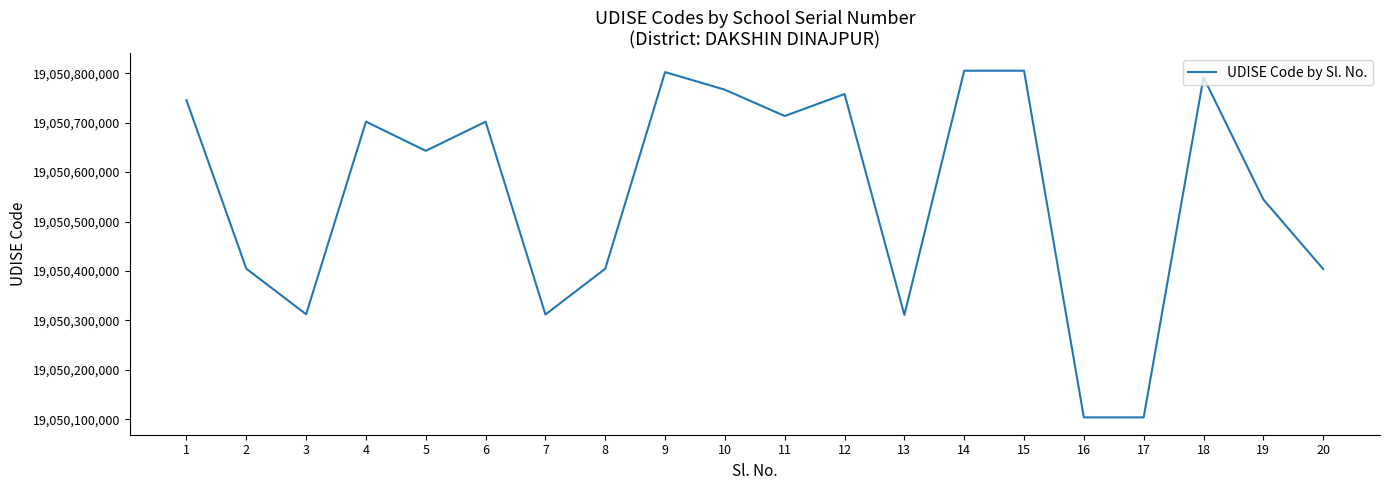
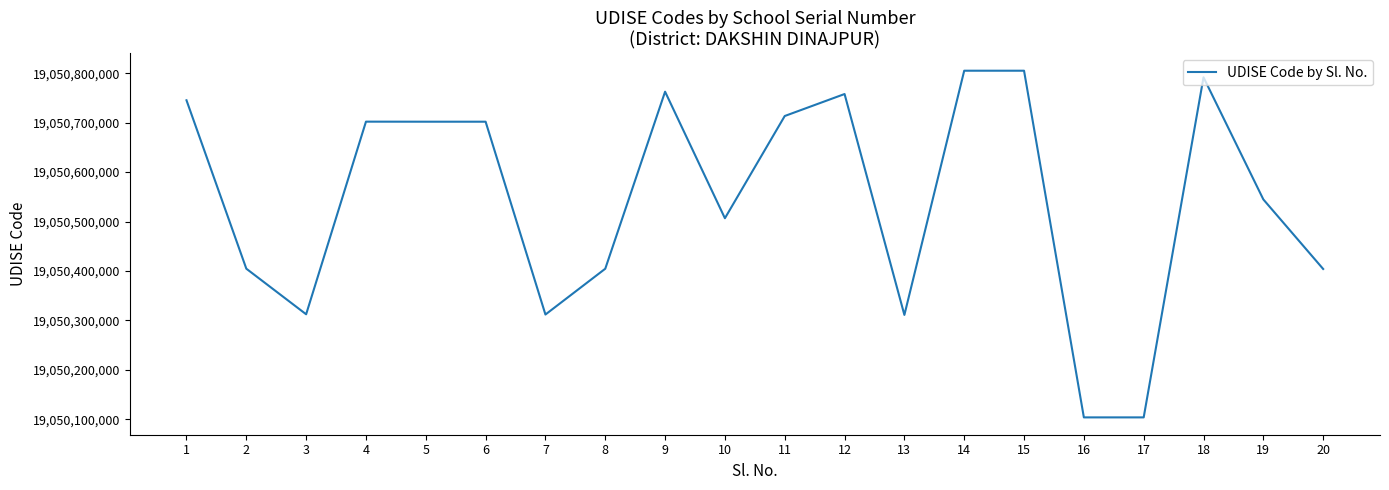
  {
    "1": "19,050,750,000",
    "2": "19,050,400,000",
    "3": "19,050,310,000",
    "4": "19,050,700,000",
-   "5": "19,050,640,000",
+   "5": "19,050,700,000",
    "6": "19,050,700,000",
    "7": "19,050,310,000",
    "8": "19,050,400,000",
-   "9": "19,050,800,000",
-   "10": "19,050,770,000",
+   "9": "19,050,760,000",
+   "10": "19,050,510,000",
    "11": "19,050,710,000",
    "12": "19,050,760,000",
    "13": "19,050,310,000",
    "14": "19,050,810,000",
    "15": "19,050,810,000",
    "16": "19,050,100,000",
    "17": "19,050,100,000",
    "19": "19,050,540,000",
    "20": "19,050,400,000"
  }
